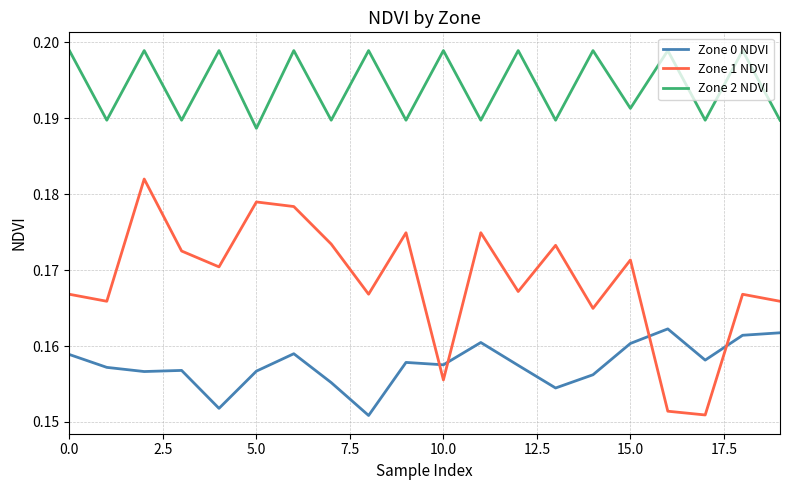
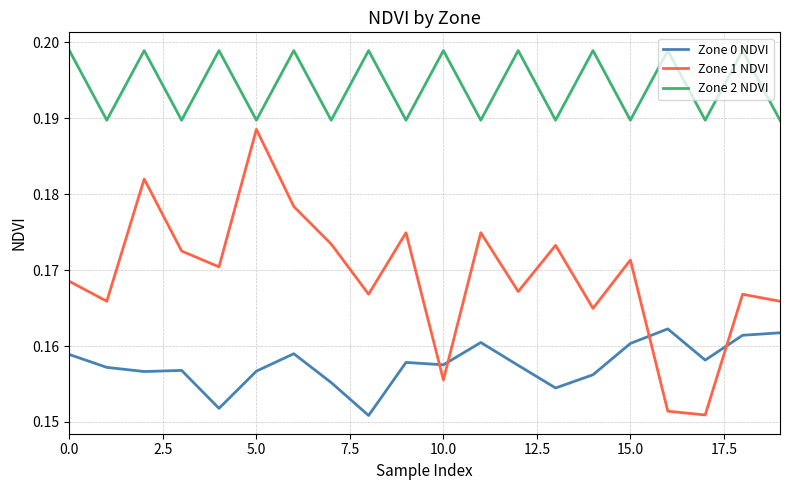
  {
    "Zone 0 NDVI": {
      "0.0": 0.159,
      "5.0": 0.157,
      "10.0": 0.158,
      "15.0": 0.160
    },
    "Zone 1 NDVI": {
-     "0.0": 0.167,
-     "5.0": 0.179,
+     "0.0": 0.169,
+     "5.0": 0.189,
      "10.0": 0.156,
      "15.0": 0.171
    },
    "Zone 2 NDVI": {
      "0.0": 0.199,
-     "5.0": 0.189,
+     "5.0": 0.190,
      "10.0": 0.199,
-     "15.0": 0.191
+     "15.0": 0.190
    }
  }
